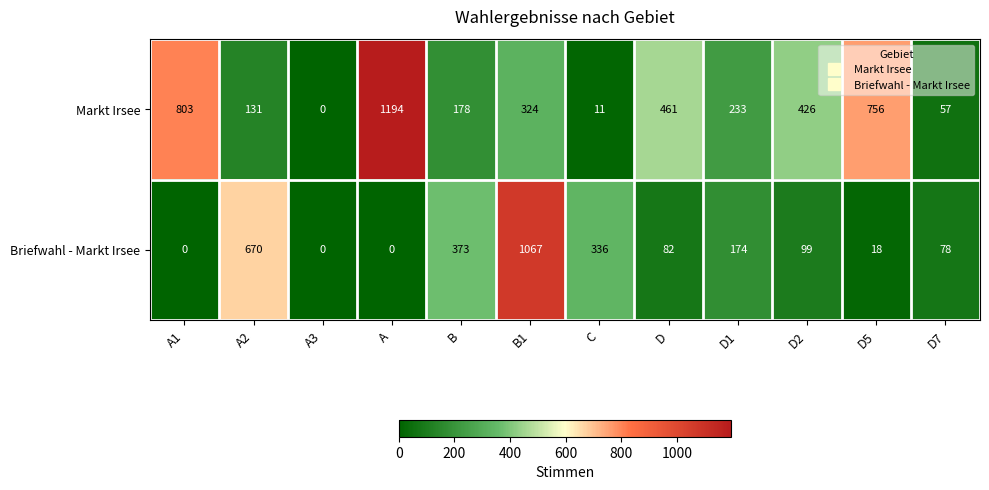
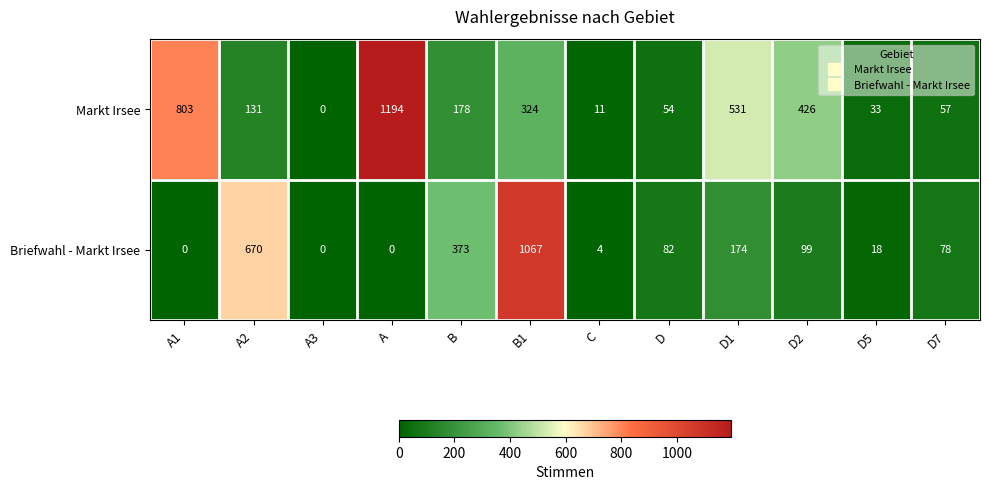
  {
    "Markt Irsee": {
      "A1": 803,
      "A2": 131,
      "A3": 0,
      "A": 1194,
      "B": 178,
      "B1": 324,
      "C": 11,
-     "D": 461,
-     "D1": 233,
+     "D": 54,
+     "D1": 531,
      "D2": 426,
-     "D5": 756,
+     "D5": 33,
      "D7": 57
    },
    "Briefwahl - Markt Irsee": {
      "A1": 0,
      "A2": 670,
      "A3": 0,
      "A": 0,
      "B": 373,
      "B1": 1067,
-     "C": 336,
+     "C": 4,
      "D": 82,
      "D1": 174,
      "D2": 99,
      "D5": 18,
      "D7": 78
    }
  }
